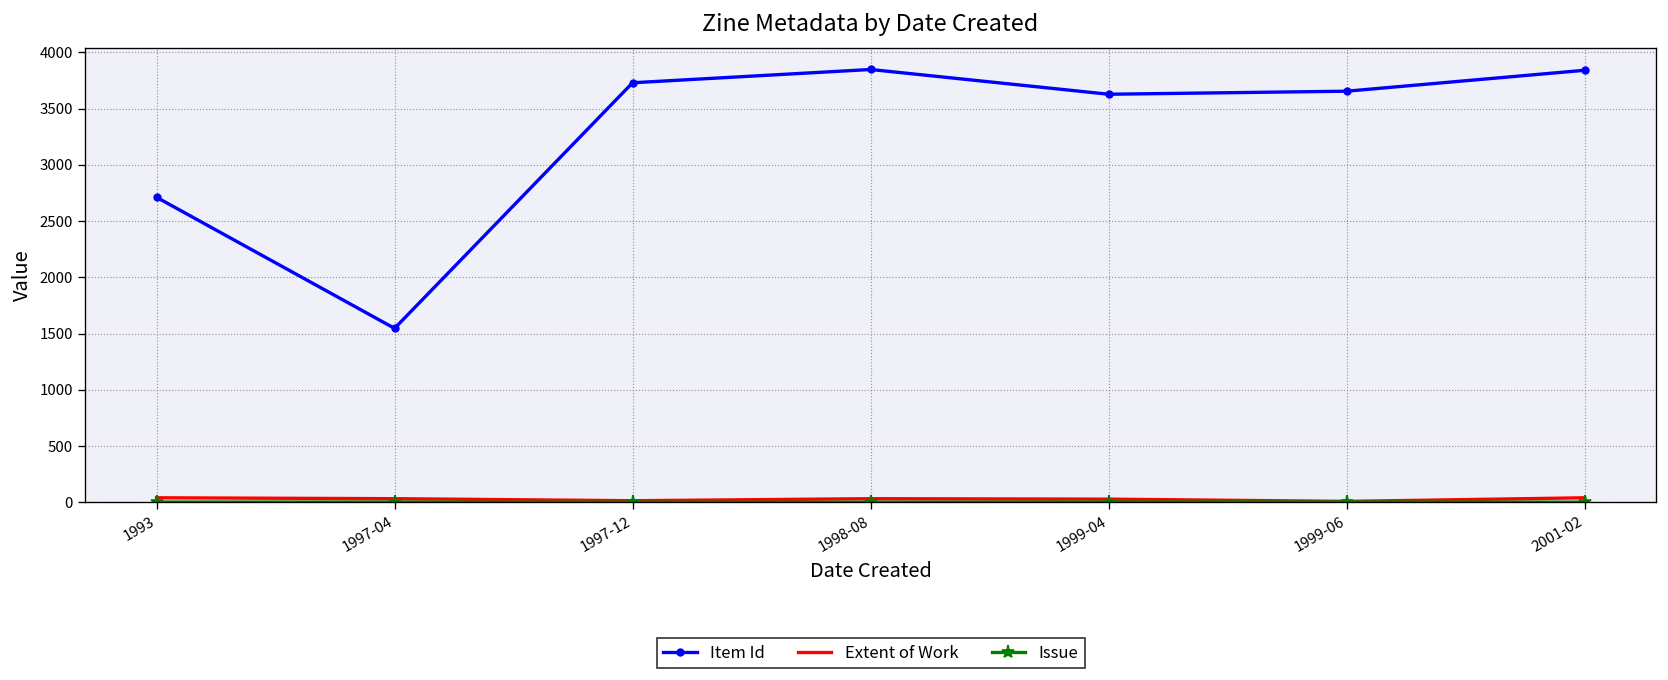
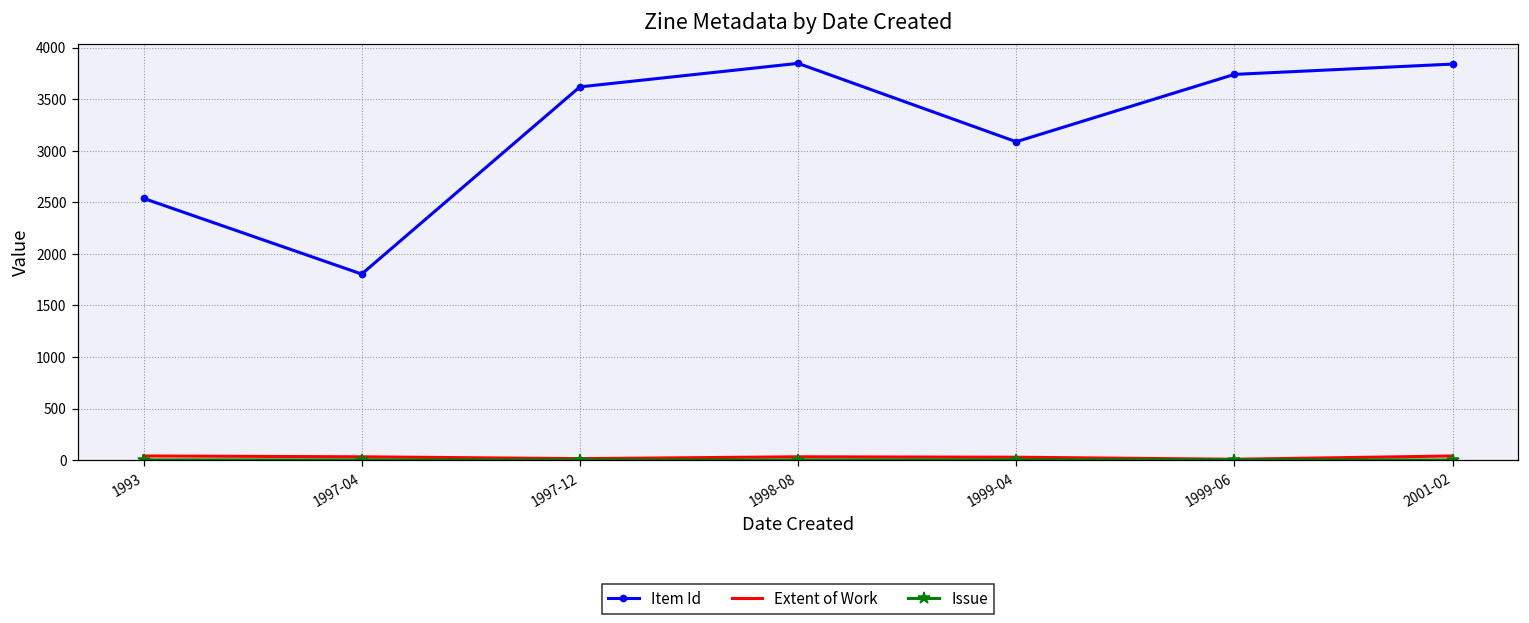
  {
    "Item Id": {
-     "1993": 2700,
-     "1997-04": 1500,
-     "1997-12": 3700,
+     "1993": 2500,
+     "1997-04": 1800,
+     "1997-12": 3600,
      "1998-08": 3800,
-     "1999-04": 3600,
-     "1999-06": 3650,
+     "1999-04": 3100,
+     "1999-06": 3740,
      "2001-02": 3800
    },
    "Extent of Work": {
      "1993": 0,
      "1997-04": 0,
      "1998-08": 0,
      "2001-02": 0
    },
    "Issue": {
      "1993": 0,
      "1997-04": 0,
      "1998-08": 0,
      "2001-02": 0
    }
  }
